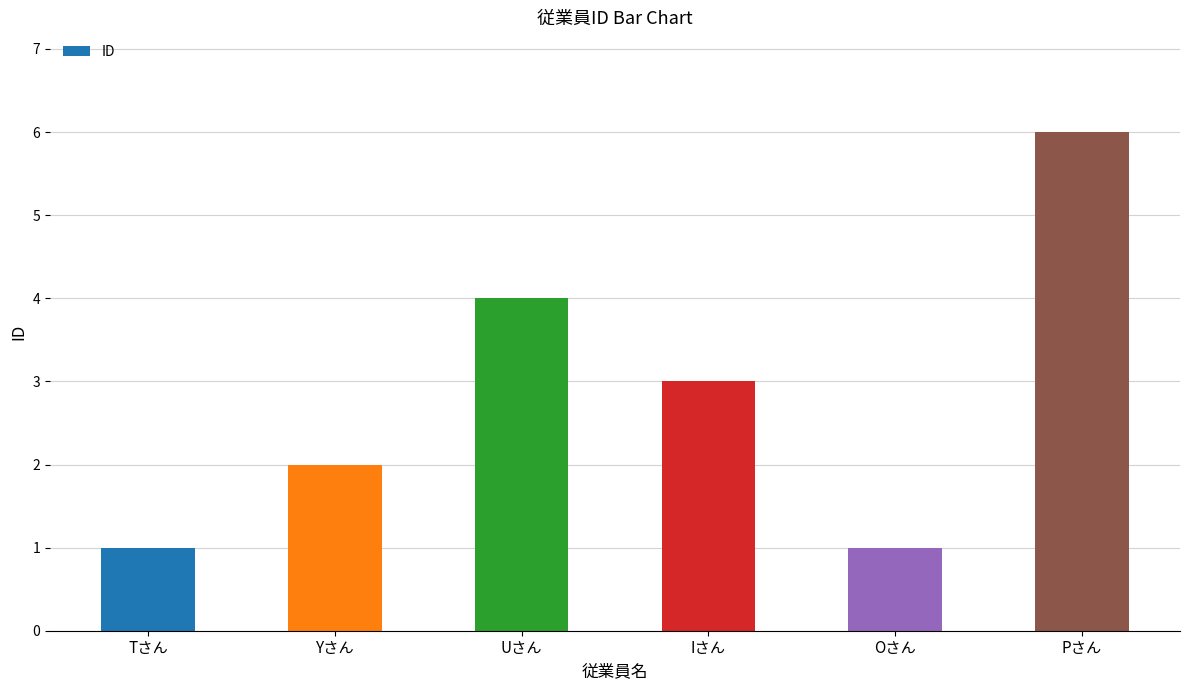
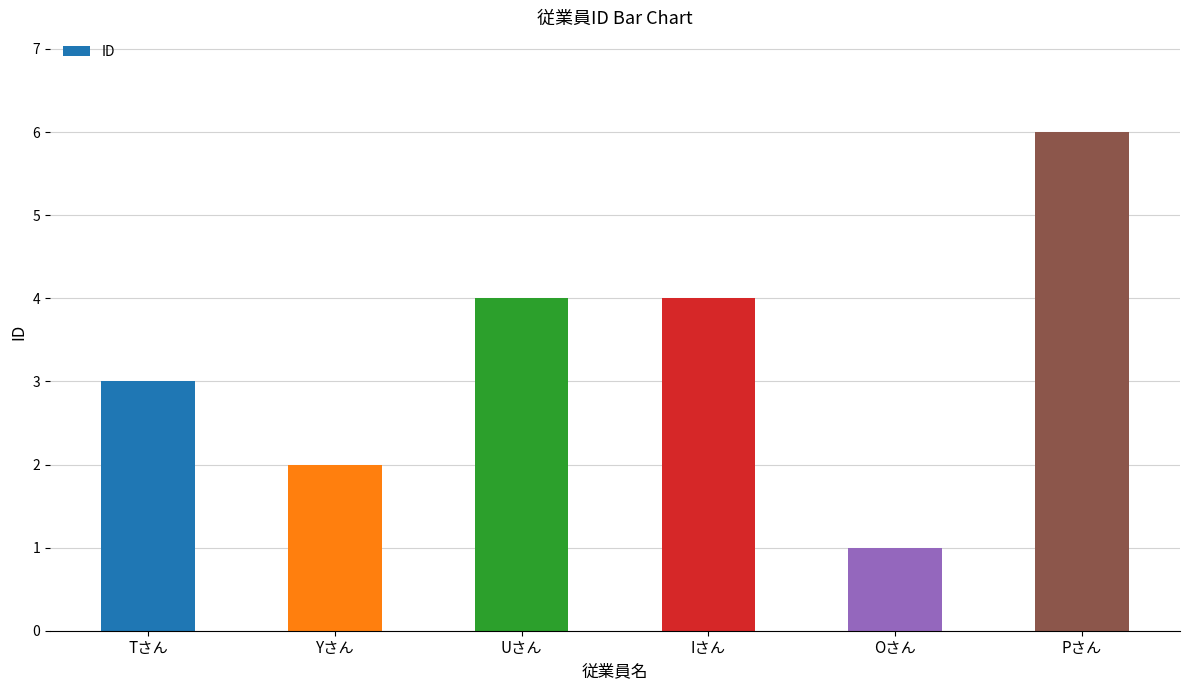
  {
-   "Tさん": 1,
+   "Tさん": 3,
    "Yさん": 2,
    "Uさん": 4,
-   "Iさん": 3,
+   "Iさん": 4,
    "Oさん": 1,
    "Pさん": 6
  }
